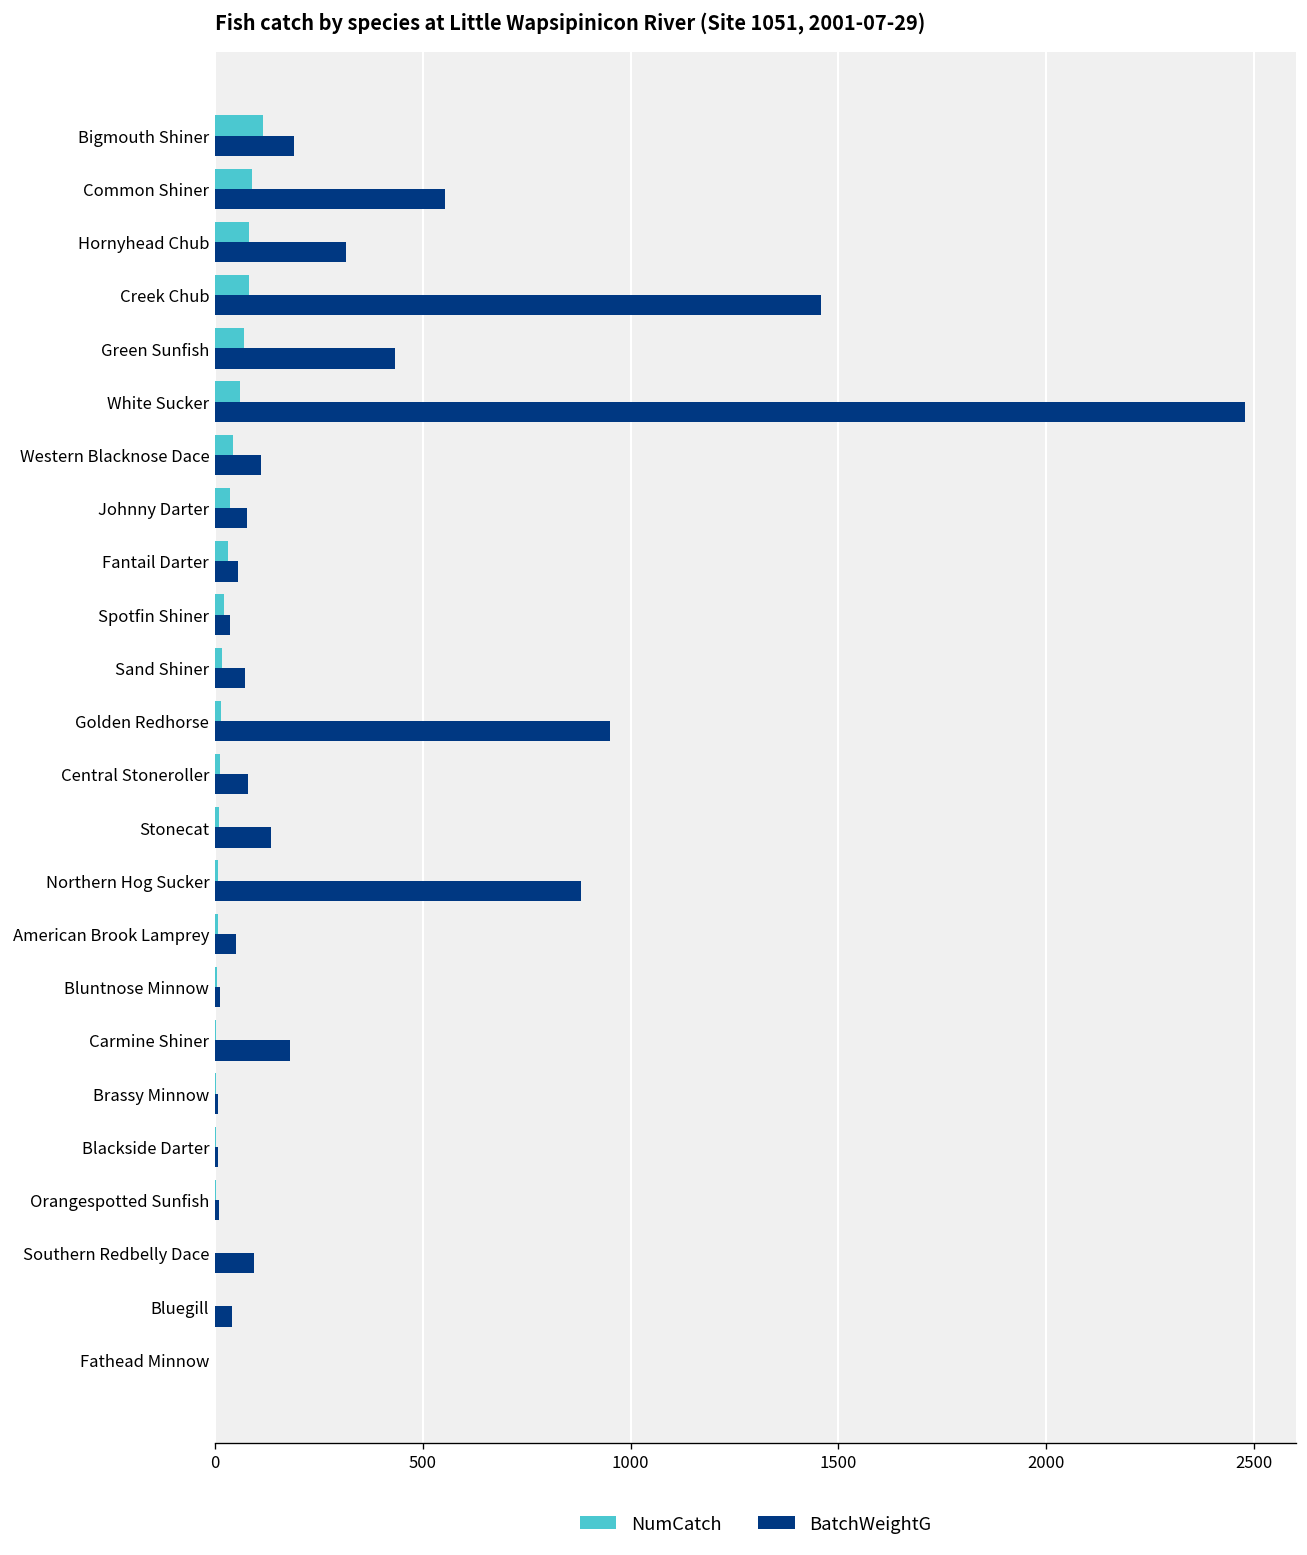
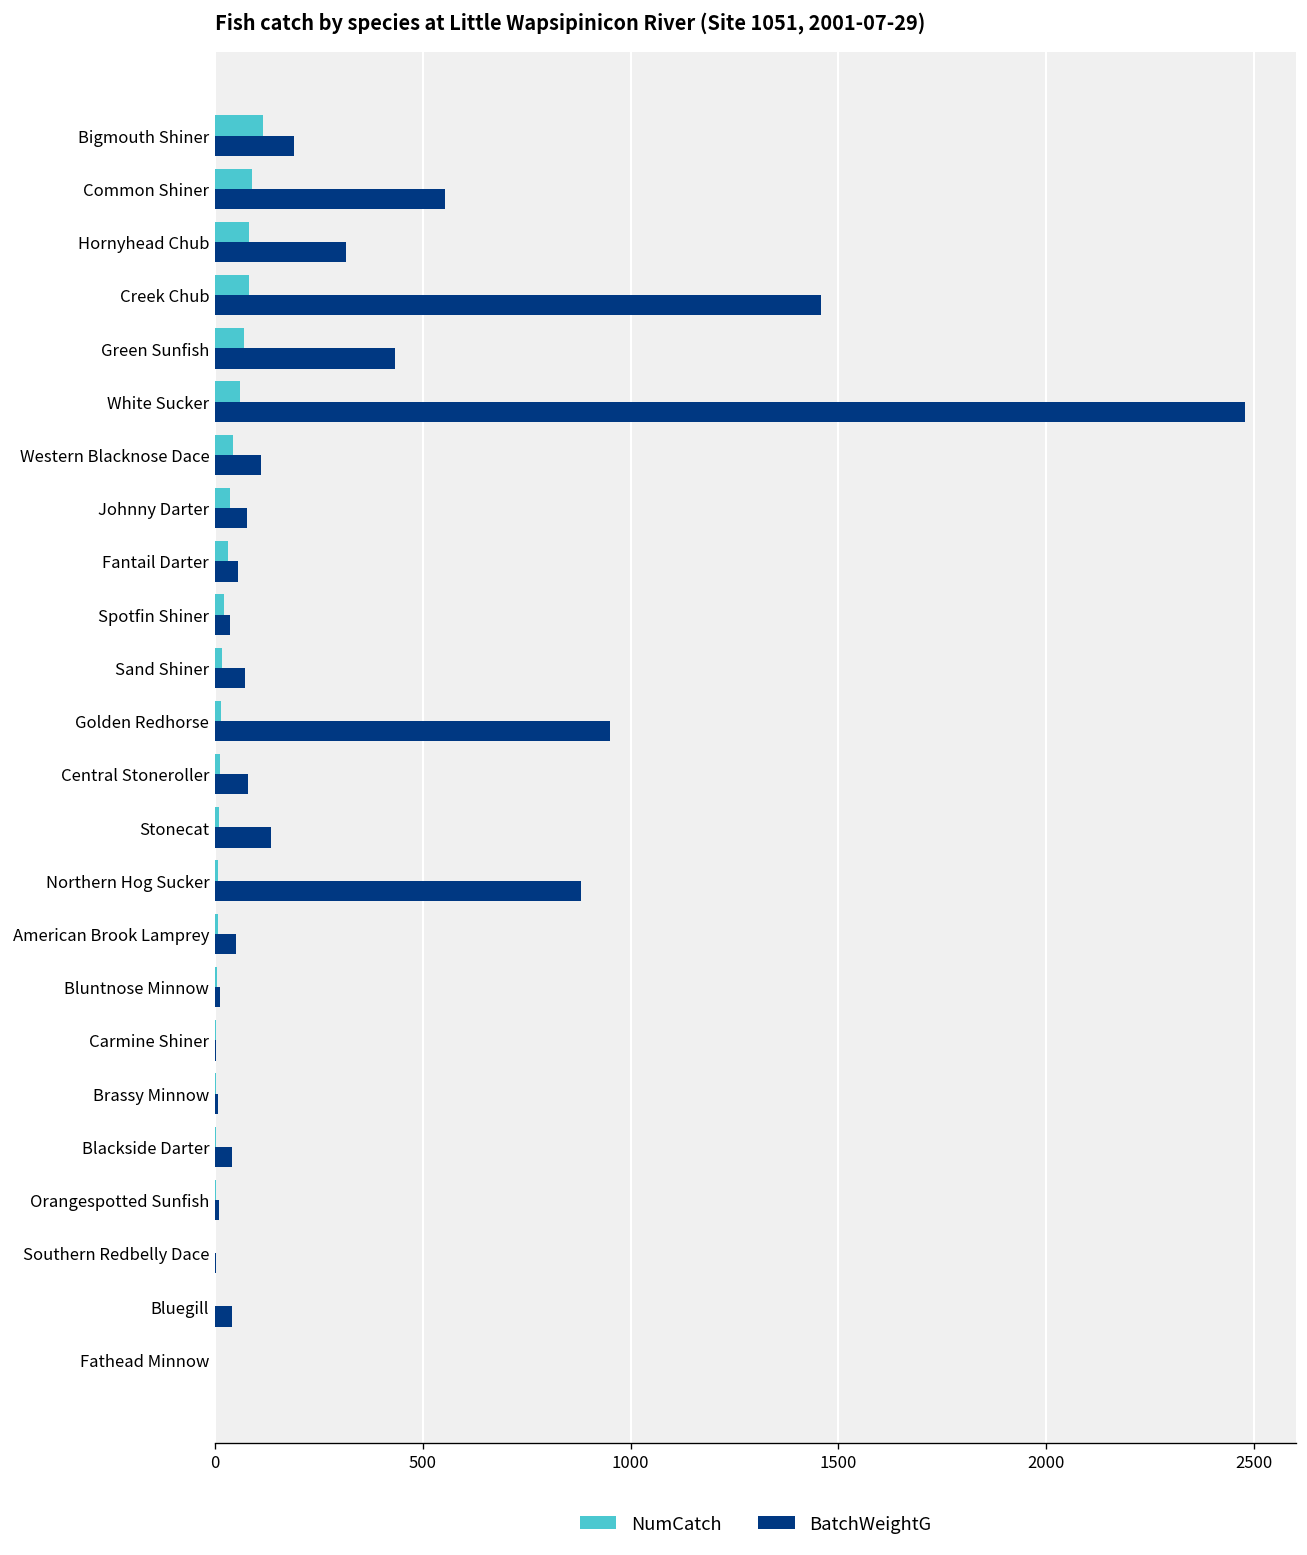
  {
    "NumCatch": {
      "Bigmouth Shiner": 120,
      "Common Shiner": 90,
      "Hornyhead Chub": 80,
      "Creek Chub": 80,
      "Green Sunfish": 70,
      "White Sucker": 60,
      "Western Blacknose Dace": 40,
      "Johnny Darter": 40,
      "Fantail Darter": 30,
      "Spotfin Shiner": 20,
      "Sand Shiner": 20,
      "Golden Redhorse": 20,
      "Central Stoneroller": 10,
      "Stonecat": 10
    },
    "BatchWeightG": {
      "Bigmouth Shiner": 190,
      "Common Shiner": 550,
      "Hornyhead Chub": 310,
      "Creek Chub": 1460,
      "Green Sunfish": 430,
      "White Sucker": 2480,
      "Western Blacknose Dace": 110,
      "Johnny Darter": 80,
      "Fantail Darter": 50,
      "Spotfin Shiner": 40,
      "Sand Shiner": 70,
      "Golden Redhorse": 950,
      "Central Stoneroller": 80,
      "Stonecat": 130,
      "Northern Hog Sucker": 880,
      "American Brook Lamprey": 50,
      "Bluntnose Minnow": 10,
-     "Carmine Shiner": 180,
+     "Carmine Shiner": 0,
      "Brassy Minnow": 10,
-     "Blackside Darter": 10,
+     "Blackside Darter": 40,
      "Orangespotted Sunfish": 10,
-     "Southern Redbelly Dace": 90,
+     "Southern Redbelly Dace": 0,
      "Bluegill": 40
    }
  }
